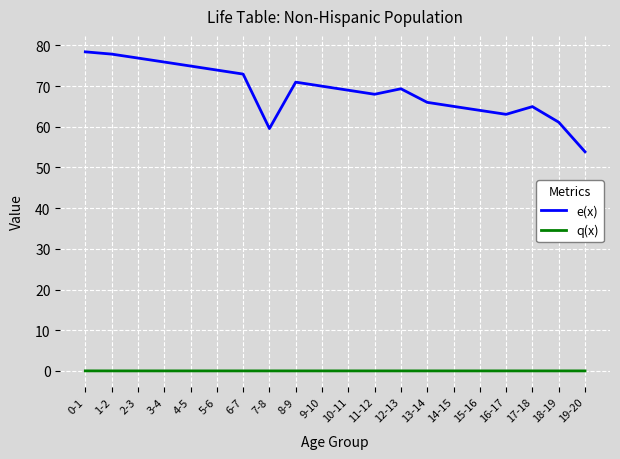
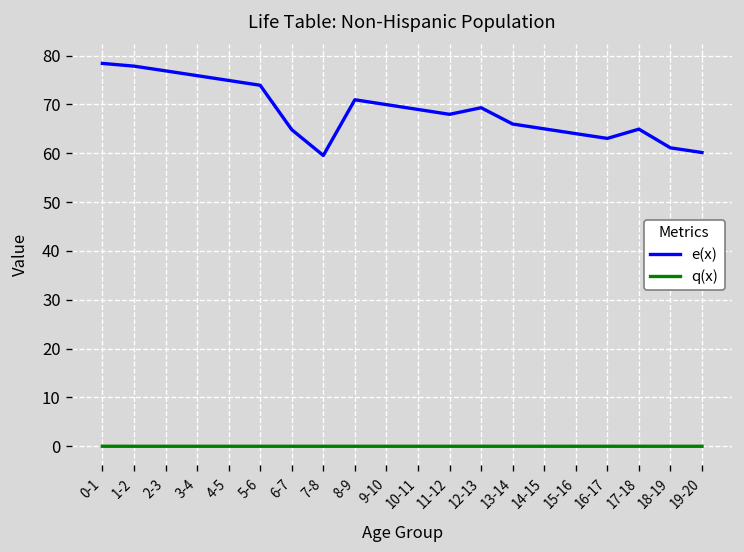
  {
    "e(x)": {
      "0-1": 78,
      "1-2": 78,
      "2-3": 77,
      "3-4": 76,
      "4-5": 75,
      "5-6": 74,
-     "6-7": 73,
+     "6-7": 65,
      "7-8": 60,
      "8-9": 71,
      "9-10": 70,
      "10-11": 69,
      "11-12": 68,
      "12-13": 69,
      "13-14": 66,
      "14-15": 65,
      "15-16": 64,
      "16-17": 63,
      "17-18": 65,
      "18-19": 61,
-     "19-20": 54
+     "19-20": 60
    },
    "q(x)": {
      "0-1": 0,
      "1-2": 0,
      "2-3": 0,
      "3-4": 0,
      "4-5": 0,
      "5-6": 0,
      "6-7": 0,
      "7-8": 0,
      "8-9": 0,
      "9-10": 0,
      "10-11": 0,
      "11-12": 0,
      "12-13": 0,
      "13-14": 0,
      "14-15": 0,
      "15-16": 0,
      "16-17": 0,
      "17-18": 0,
      "18-19": 0,
      "19-20": 0
    }
  }
